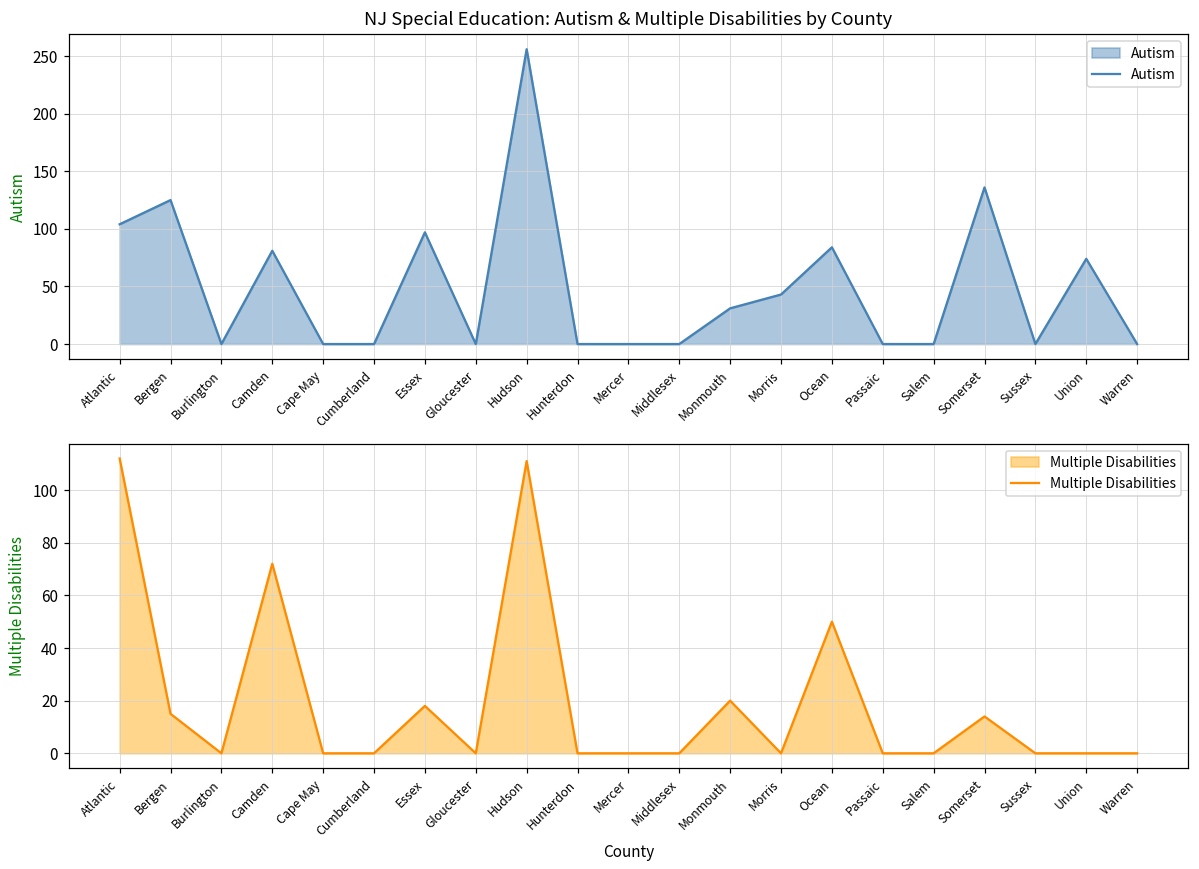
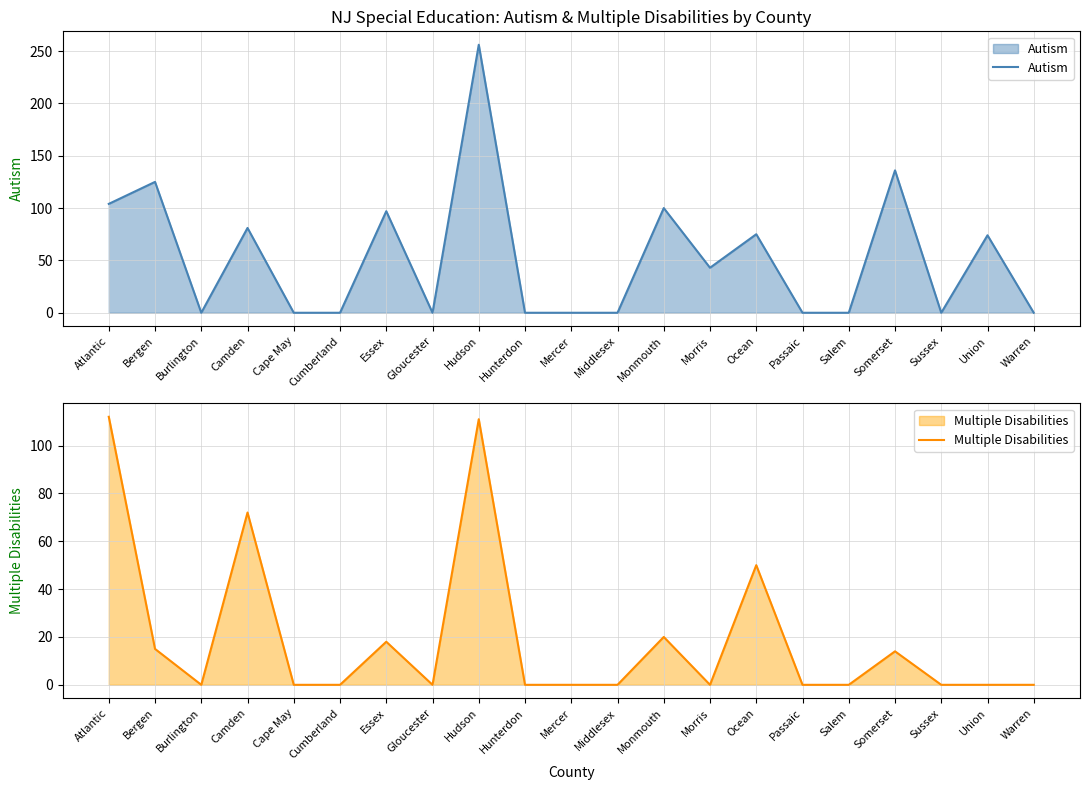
  {
    "NJ Special Education: Autism & Multiple Disabilities by County": {
      "Atlantic": 104,
      "Bergen": 125,
      "Burlington": 0,
      "Camden": 81,
      "Cape May": 0,
      "Cumberland": 0,
      "Essex": 97,
      "Gloucester": 0,
      "Hudson": 256,
      "Hunterdon": 0,
      "Mercer": 0,
      "Middlesex": 0,
-     "Monmouth": 31,
+     "Monmouth": 100,
      "Morris": 43,
-     "Ocean": 84,
+     "Ocean": 75,
      "Passaic": 0,
      "Salem": 0,
      "Somerset": 136,
      "Sussex": 0,
      "Union": 74,
      "Warren": 0
    }
  }
